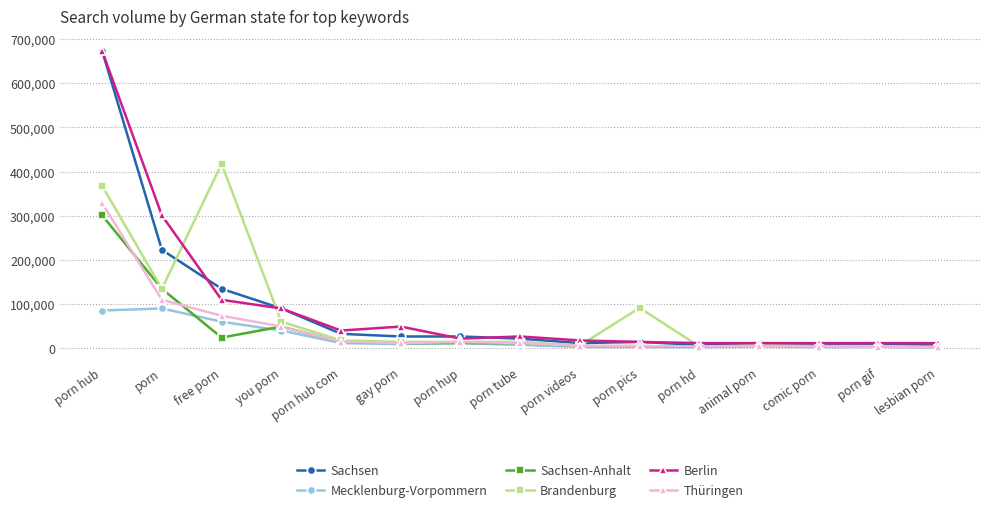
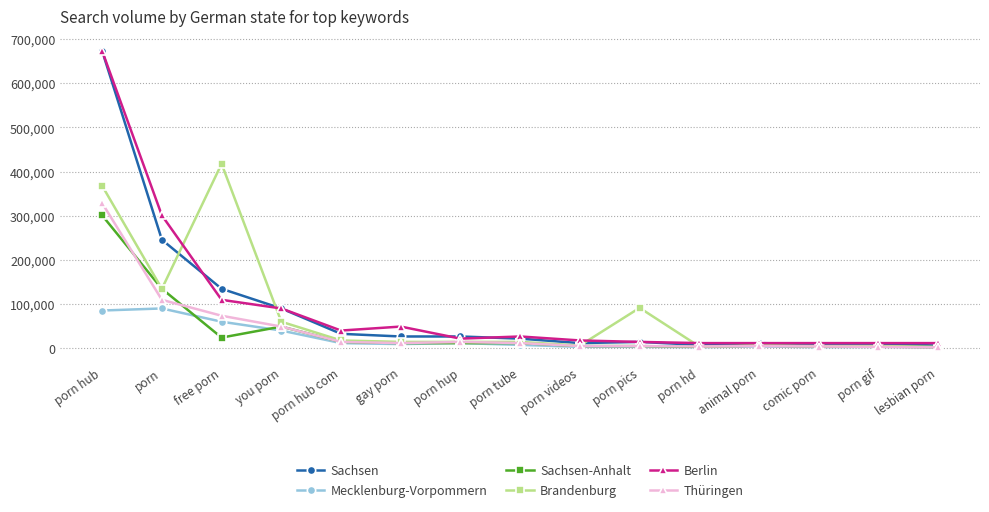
  {
    "Sachsen": {
-     "porn": "220,000",
+     "porn": "250,000",
      "free porn": "140,000",
      "porn hub com": "30,000",
      "gay porn": "30,000"
    },
    "Mecklenburg-Vorpommern": {
      "porn hub": "90,000",
      "porn": "90,000",
      "free porn": "60,000",
      "you porn": "40,000"
    },
    "Sachsen-Anhalt": {
      "porn hub": "300,000",
      "free porn": "20,000"
    },
    "Brandenburg": {
      "porn hub": "370,000",
      "free porn": "420,000",
      "you porn": "60,000",
      "porn pics": "90,000"
    },
    "Berlin": {
      "porn": "300,000",
      "free porn": "110,000",
      "porn hub com": "40,000",
      "gay porn": "50,000",
      "porn videos": "20,000"
    },
    "Thüringen": {
      "porn hub": "330,000",
      "porn": "110,000",
      "free porn": "70,000"
    }
  }
